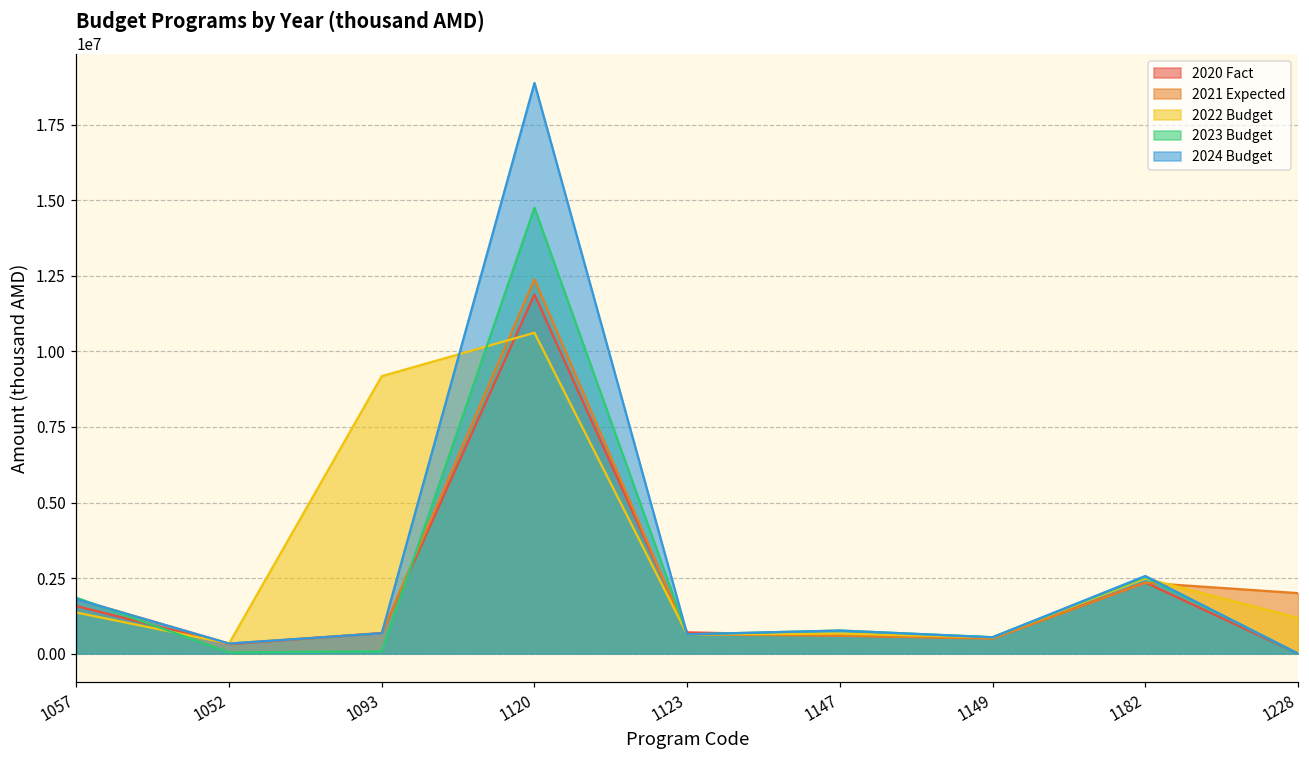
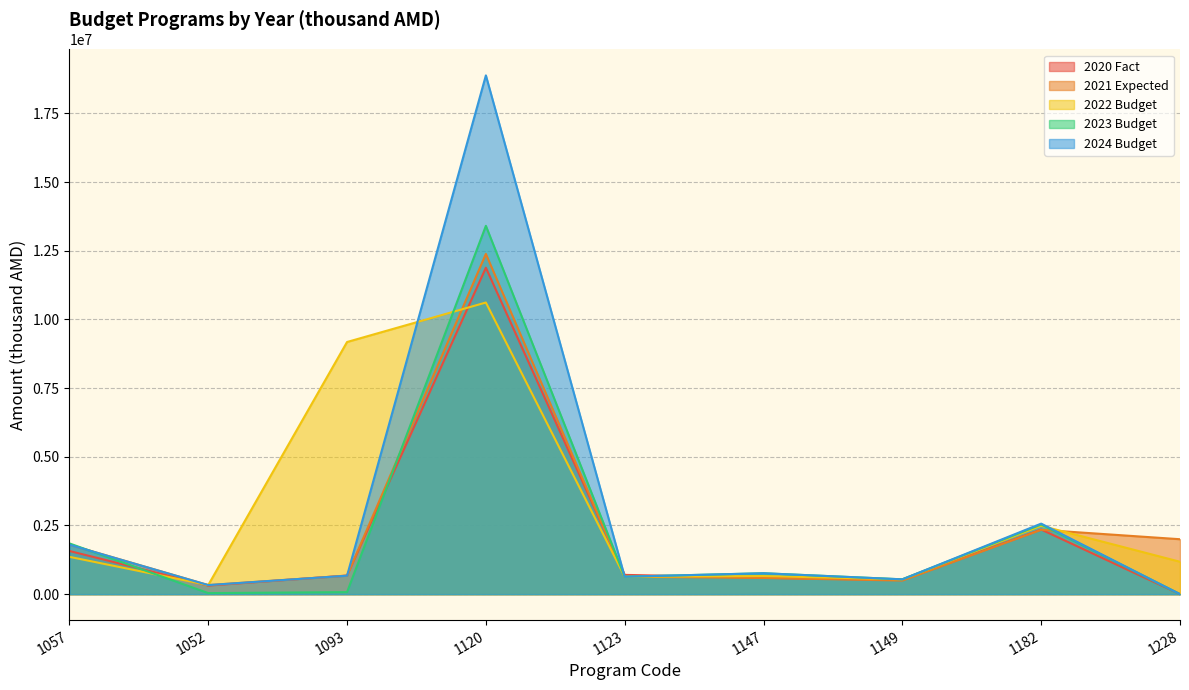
  {
    "2022 Budget": {
      "1057": 1400000,
      "1093": 9200000,
      "1120": 10600000,
      "1228": 1200000
    },
    "2023 Budget": {
      "1052": 0,
      "1093": 100000,
-     "1120": 14800000
+     "1120": 13400000
    },
    "2024 Budget": {
      "1120": 18900000
    }
  }
